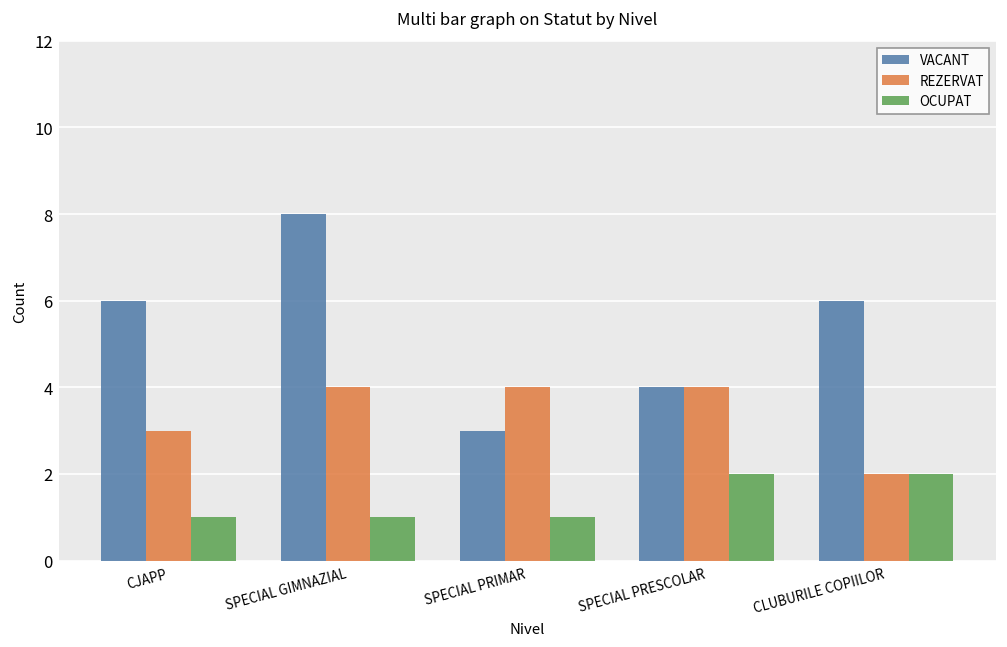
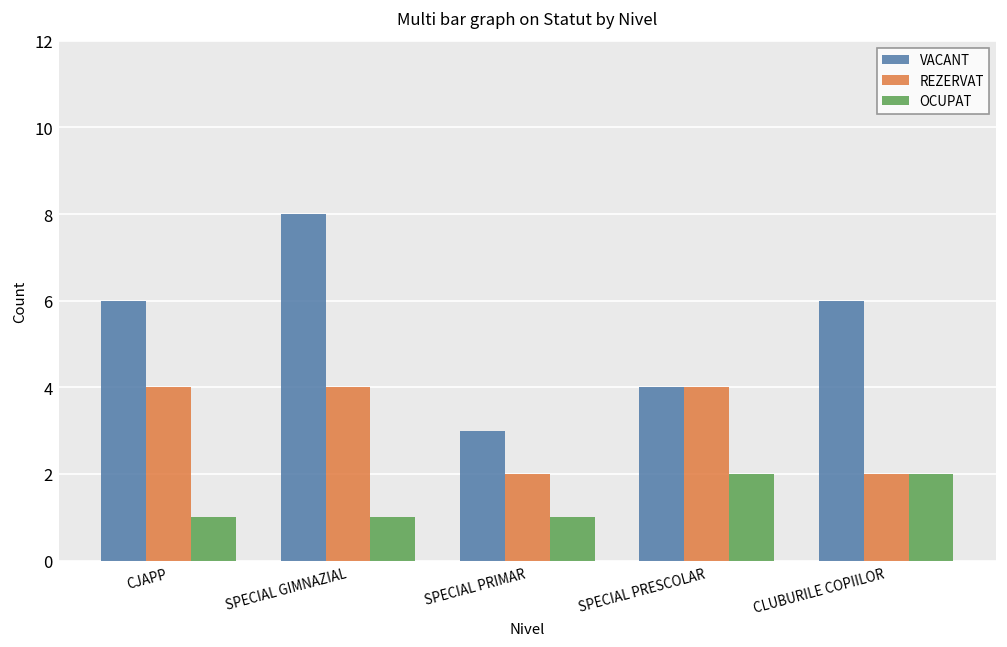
  {
    "VACANT": {
      "CJAPP": 6,
      "SPECIAL GIMNAZIAL": 8,
      "SPECIAL PRIMAR": 3,
      "SPECIAL PRESCOLAR": 4,
      "CLUBURILE COPIILOR": 6
    },
    "REZERVAT": {
-     "CJAPP": 3,
+     "CJAPP": 4,
      "SPECIAL GIMNAZIAL": 4,
-     "SPECIAL PRIMAR": 4,
+     "SPECIAL PRIMAR": 2,
      "SPECIAL PRESCOLAR": 4,
      "CLUBURILE COPIILOR": 2
    },
    "OCUPAT": {
      "CJAPP": 1,
      "SPECIAL GIMNAZIAL": 1,
      "SPECIAL PRIMAR": 1,
      "SPECIAL PRESCOLAR": 2,
      "CLUBURILE COPIILOR": 2
    }
  }
